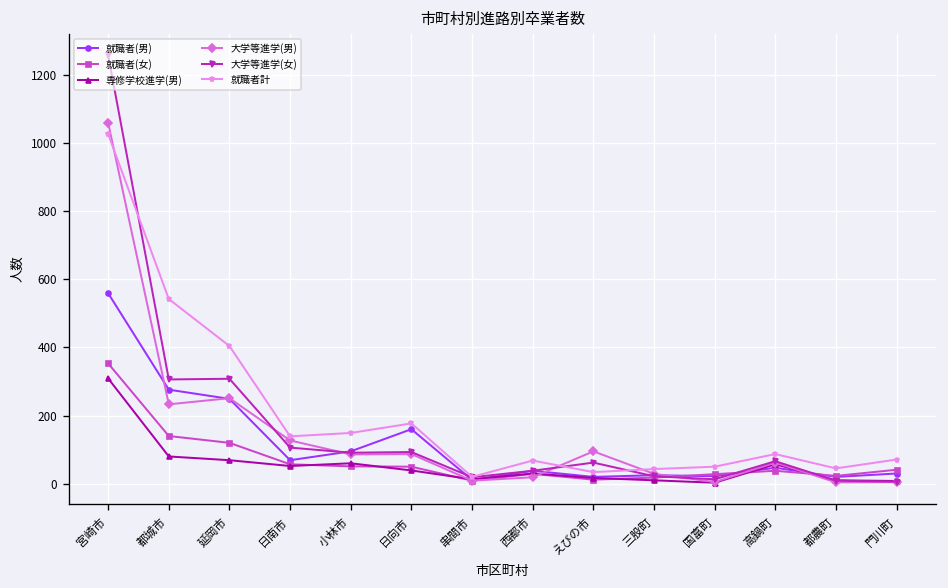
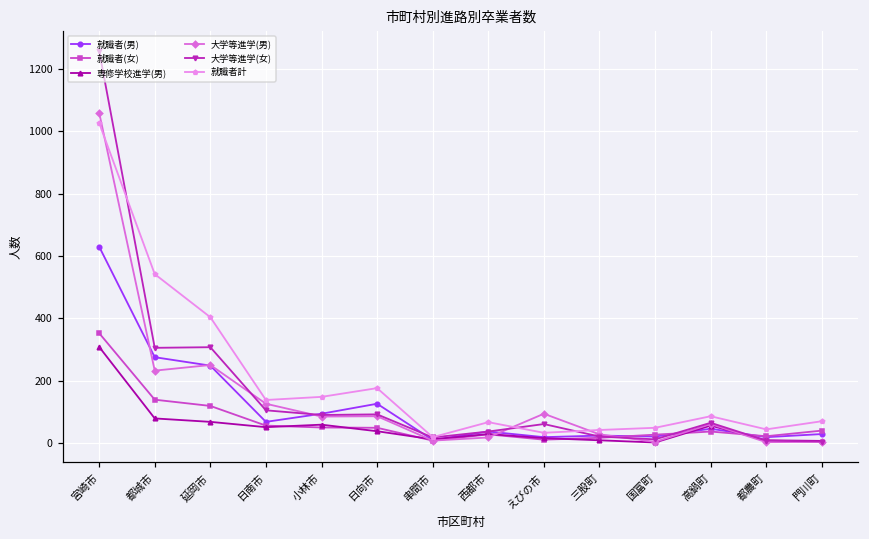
  {
    "就職者(男)": {
-     "宮崎市": 560,
+     "宮崎市": 630,
      "都城市": 280,
      "日南市": 70,
-     "日向市": 160,
+     "日向市": 130,
      "門川町": 30
    }
  }
